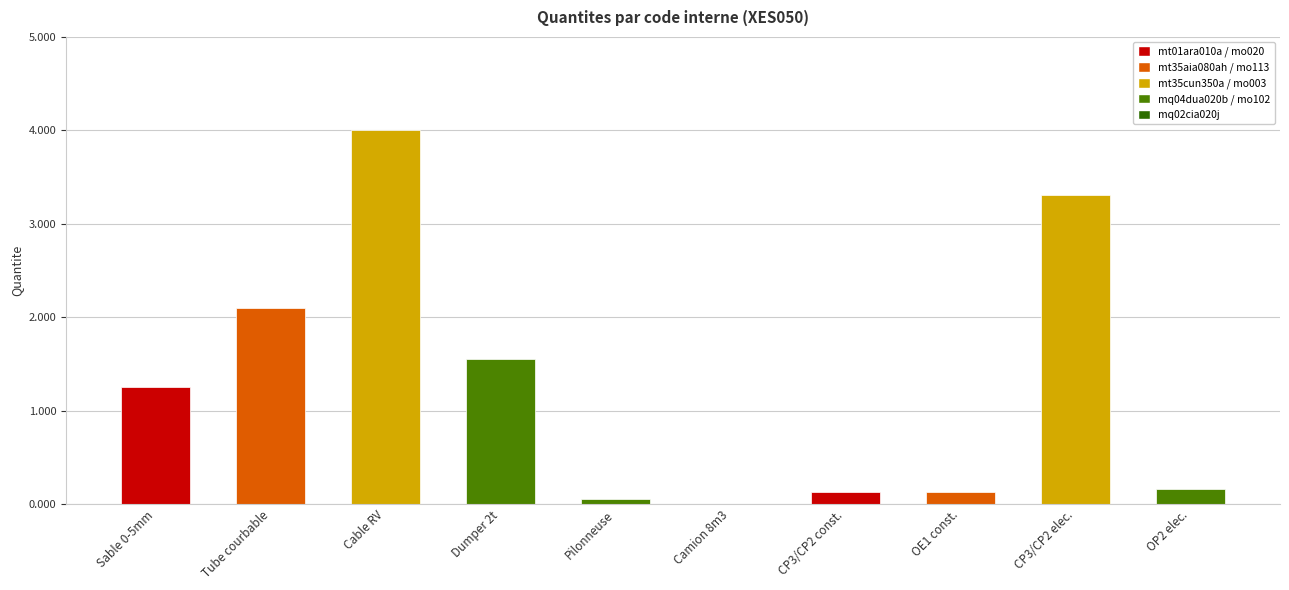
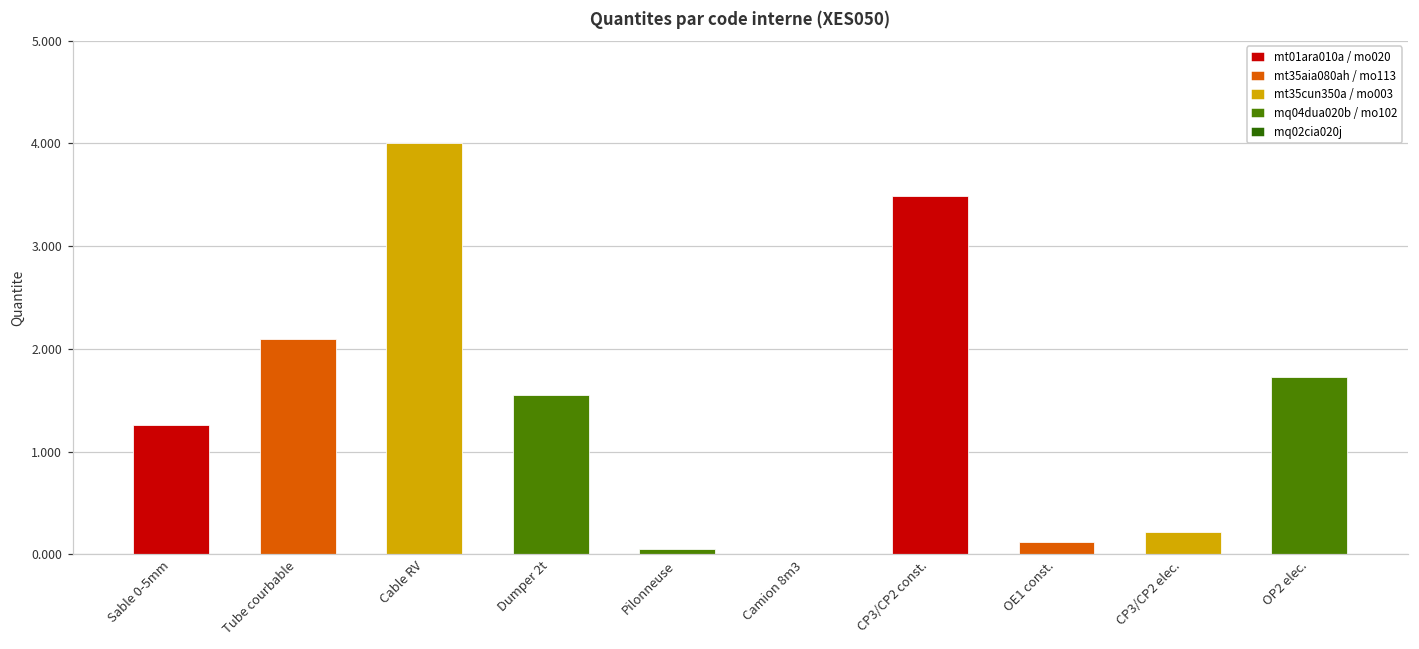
  {
    "Sable 0-5mm": 1.3,
    "Tube courbable": 2.1,
    "Cable RV": 4.0,
    "Dumper 2t": 1.5,
    "Pilonneuse": 0.1,
-   "CP3/CP2 const.": 0.1,
+   "CP3/CP2 const.": 3.5,
    "OE1 const.": 0.1,
-   "CP3/CP2 elec.": 3.3,
-   "OP2 elec.": 0.2
+   "CP3/CP2 elec.": 0.2,
+   "OP2 elec.": 1.7
  }
